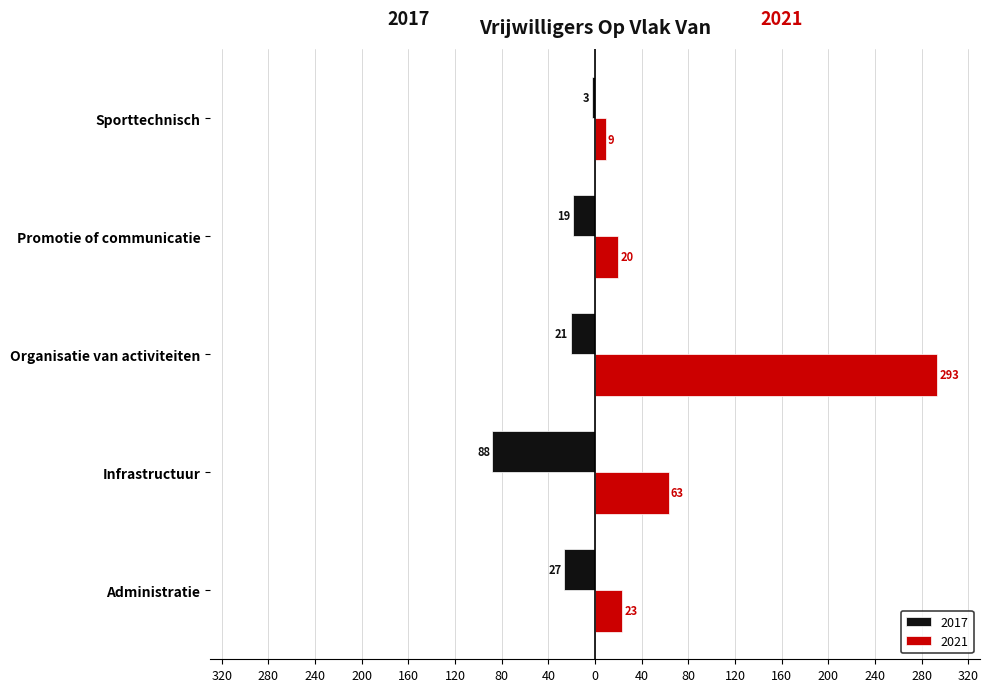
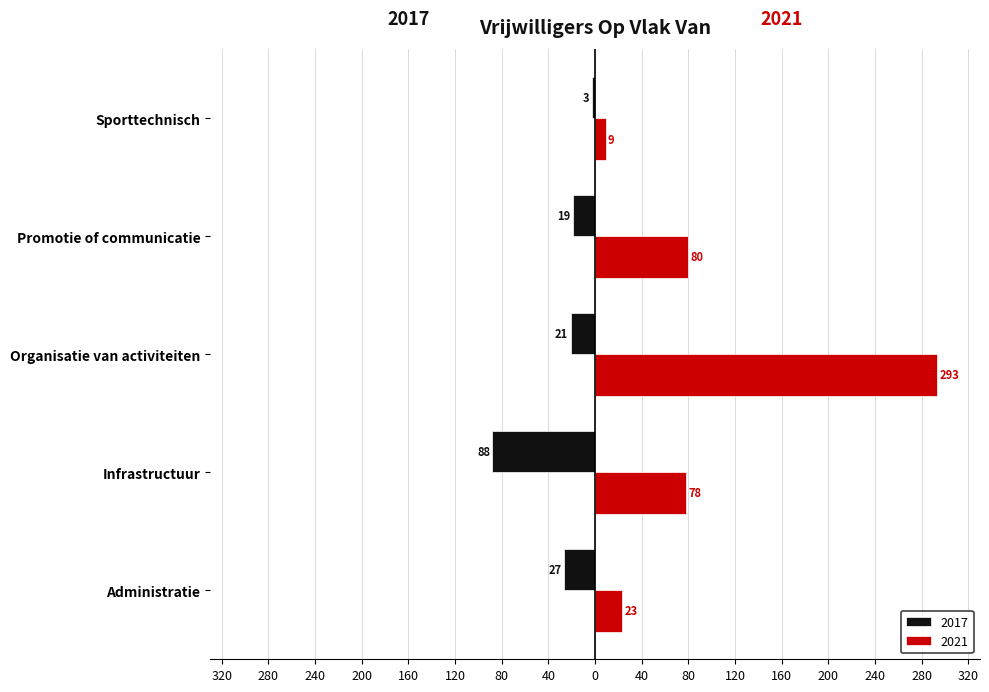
  {
    "2021": {
      "Sporttechnisch": 9,
-     "Promotie of communicatie": 20,
+     "Promotie of communicatie": 80,
      "Organisatie van activiteiten": 293,
-     "Infrastructuur": 63,
+     "Infrastructuur": 78,
      "Administratie": 23
    }
  }
